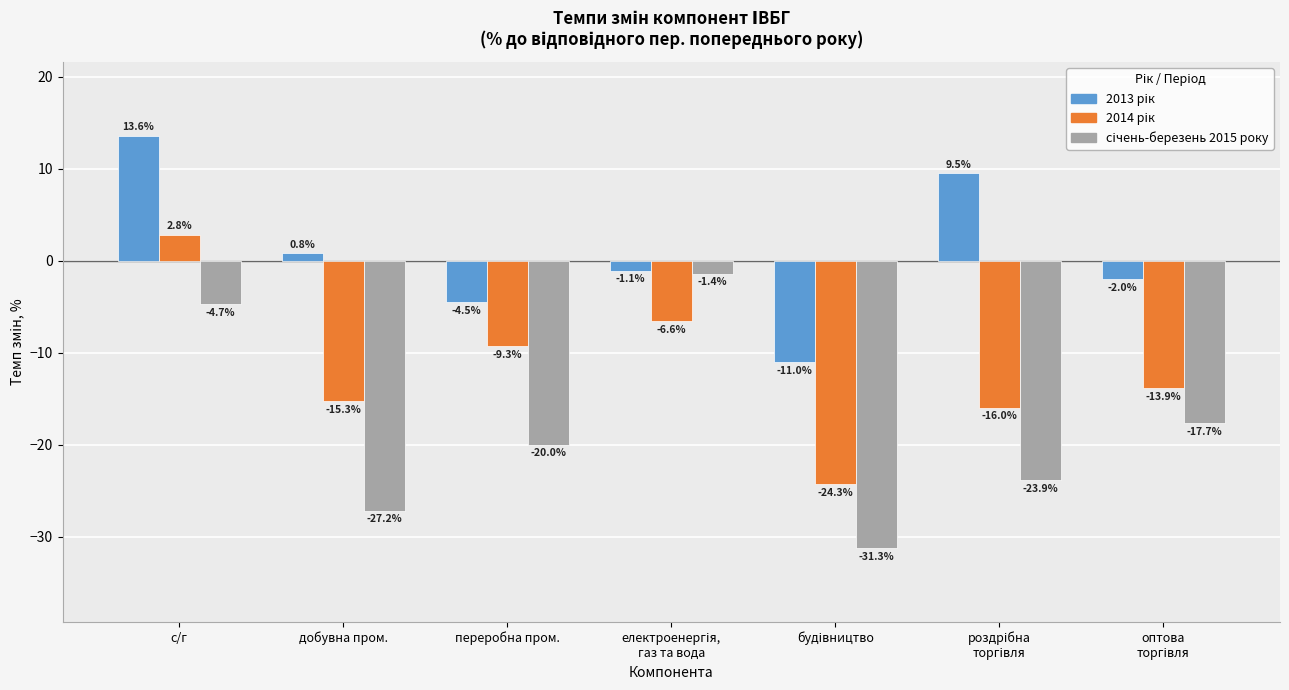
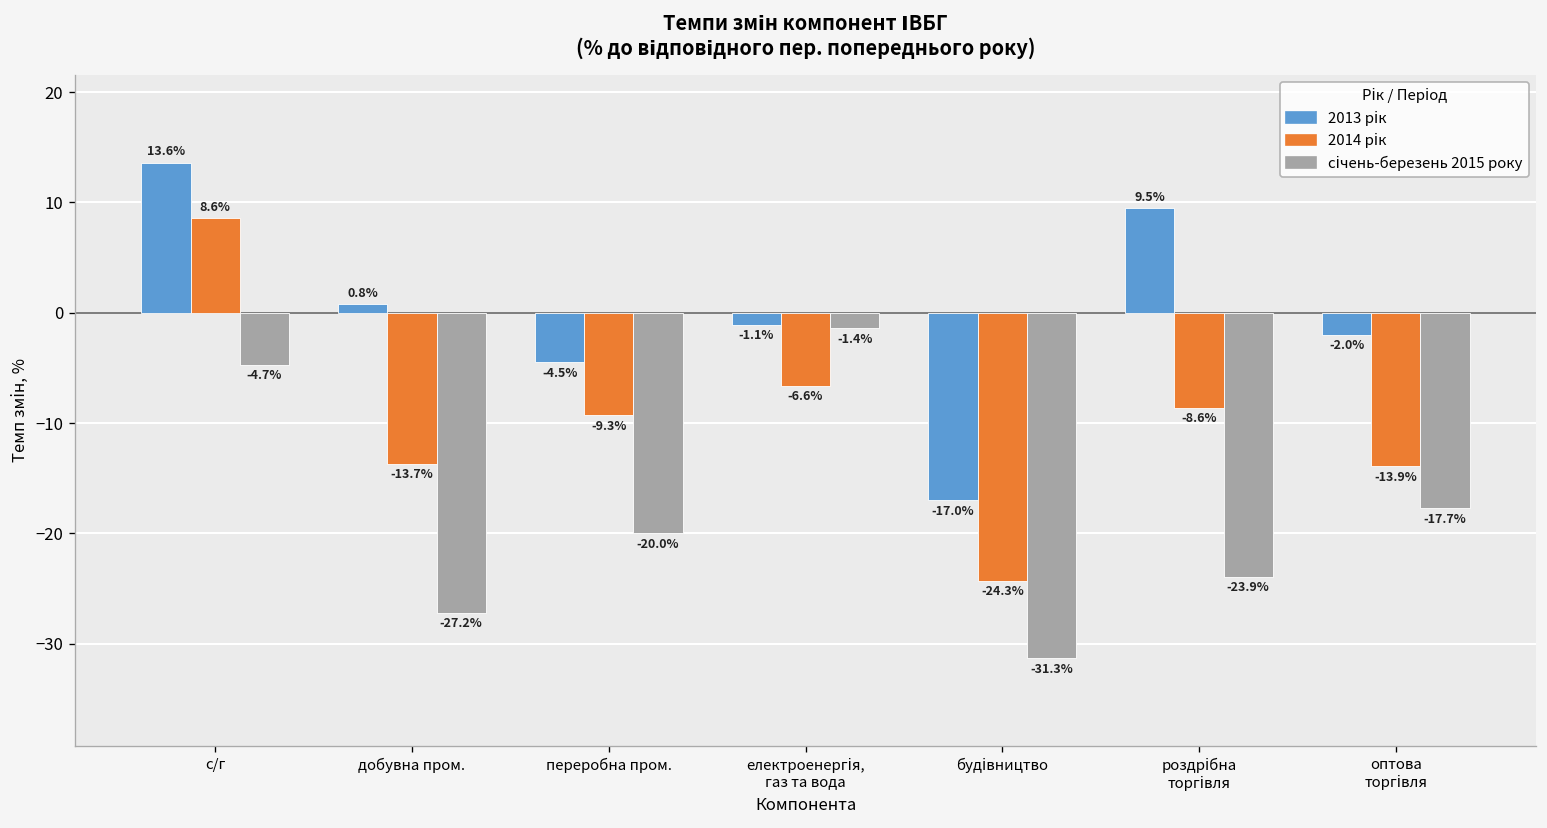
  {
    "2013 рік": {
      "с/г": "13.6%",
      "добувна пром.": "0.8%",
      "переробна пром.": "-4.5%",
      "електроенергія, газ та вода": "-1.1%",
-     "будівництво": "-11.0%",
+     "будівництво": "-17.0%",
      "роздрібна торгівля": "9.5%",
      "оптова торгівля": "-2.0%"
    },
    "2014 рік": {
-     "с/г": "2.8%",
-     "добувна пром.": "-15.3%",
+     "с/г": "8.6%",
+     "добувна пром.": "-13.7%",
      "переробна пром.": "-9.3%",
      "електроенергія, газ та вода": "-6.6%",
      "будівництво": "-24.3%",
-     "роздрібна торгівля": "-16.0%",
+     "роздрібна торгівля": "-8.6%",
      "оптова торгівля": "-13.9%"
    },
    "січень-березень 2015 року": {
      "с/г": "-4.7%",
      "добувна пром.": "-27.2%",
      "переробна пром.": "-20.0%",
      "електроенергія, газ та вода": "-1.4%",
      "будівництво": "-31.3%",
      "роздрібна торгівля": "-23.9%",
      "оптова торгівля": "-17.7%"
    }
  }
